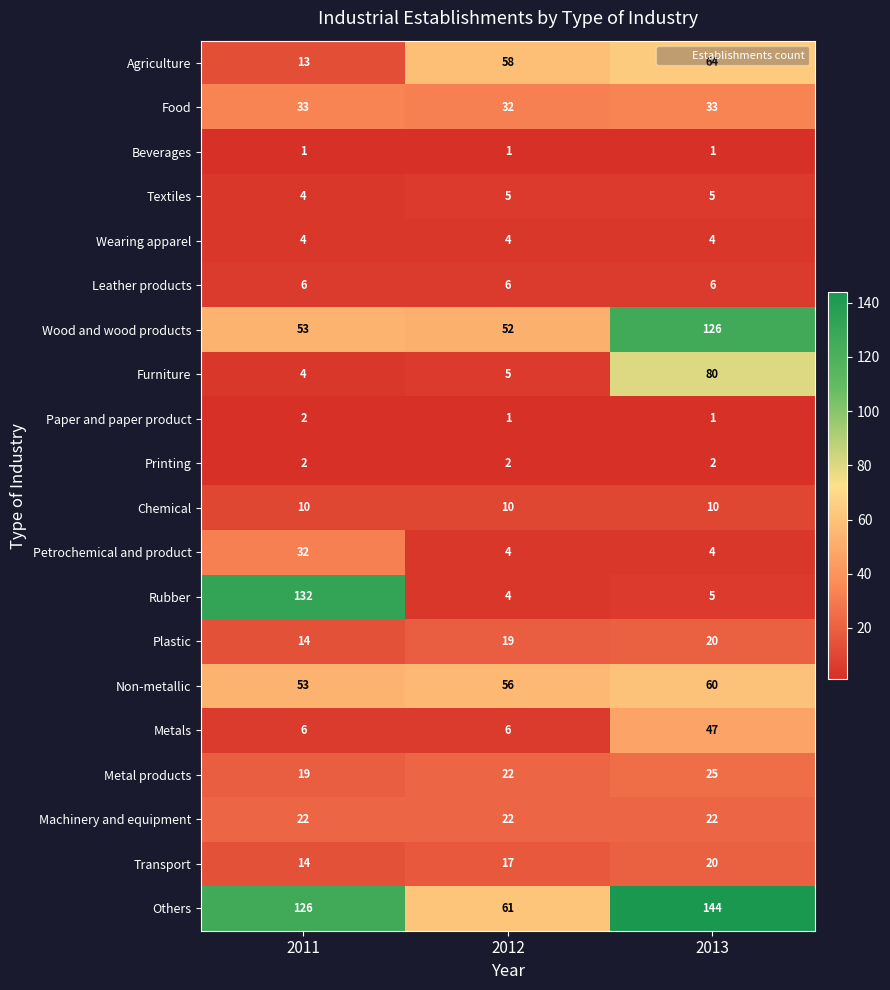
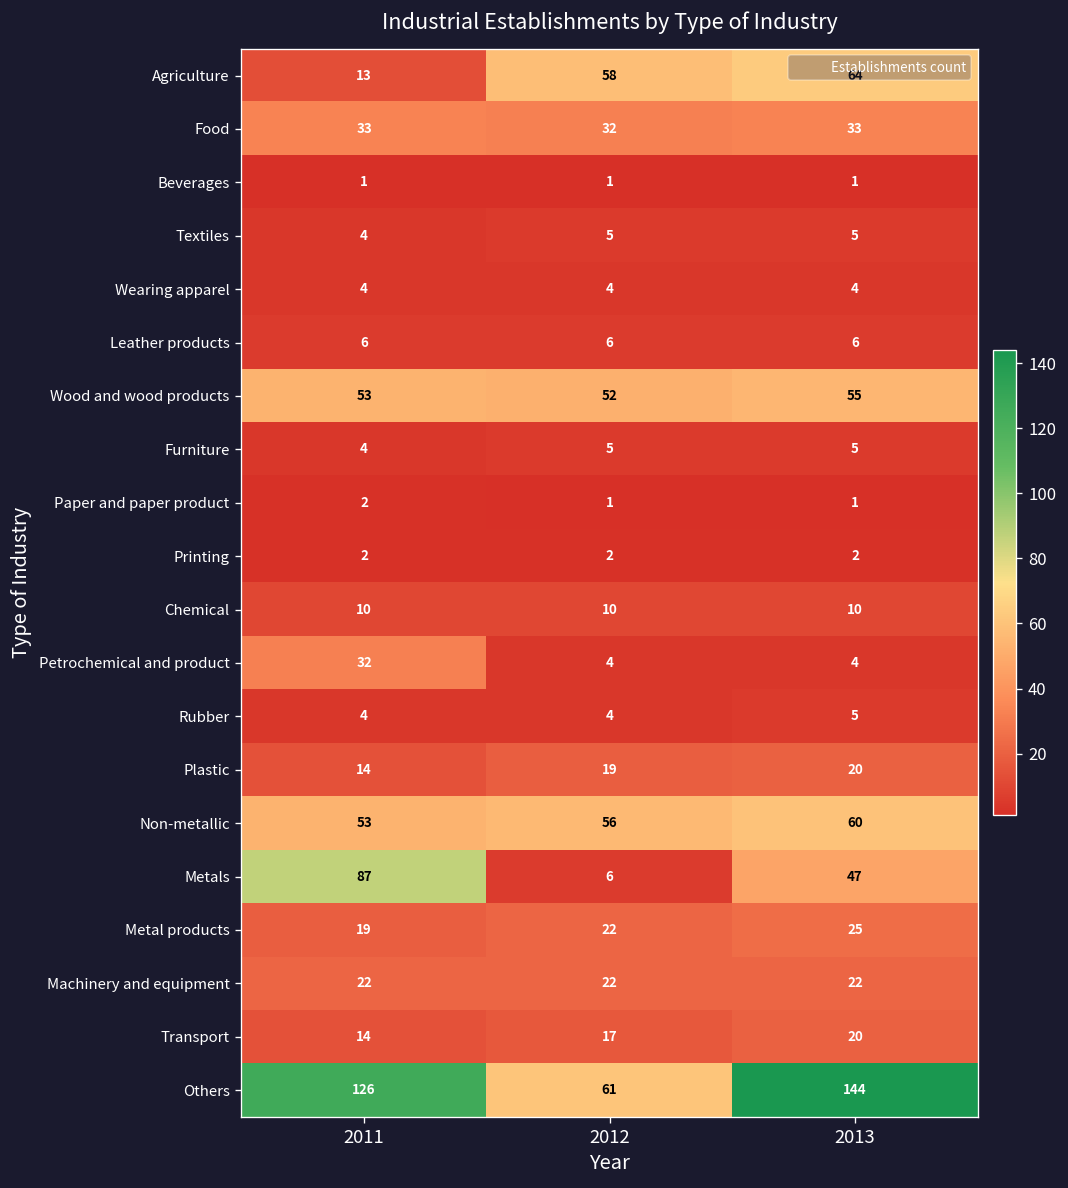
  {
    "Agriculture": {
      "2011": 13,
      "2012": 58
    },
    "Food": {
      "2011": 33,
      "2012": 32,
      "2013": 33
    },
    "Beverages": {
      "2011": 1,
      "2012": 1,
      "2013": 1
    },
    "Textiles": {
      "2011": 4,
      "2012": 5,
      "2013": 5
    },
    "Wearing apparel": {
      "2011": 4,
      "2012": 4,
      "2013": 4
    },
    "Leather products": {
      "2011": 6,
      "2012": 6,
      "2013": 6
    },
    "Wood and wood products": {
      "2011": 53,
      "2012": 52,
-     "2013": 126
+     "2013": 55
    },
    "Furniture": {
      "2011": 4,
      "2012": 5,
-     "2013": 80
+     "2013": 5
    },
    "Paper and paper product": {
      "2011": 2,
      "2012": 1,
      "2013": 1
    },
    "Printing": {
      "2011": 2,
      "2012": 2,
      "2013": 2
    },
    "Chemical": {
      "2011": 10,
      "2012": 10,
      "2013": 10
    },
    "Petrochemical and product": {
      "2011": 32,
      "2012": 4,
      "2013": 4
    },
    "Rubber": {
-     "2011": 132,
+     "2011": 4,
      "2012": 4,
      "2013": 5
    },
    "Plastic": {
      "2011": 14,
      "2012": 19,
      "2013": 20
    },
    "Non-metallic": {
      "2011": 53,
      "2012": 56,
      "2013": 60
    },
    "Metals": {
-     "2011": 6,
+     "2011": 87,
      "2012": 6,
      "2013": 47
    },
    "Metal products": {
      "2011": 19,
      "2012": 22,
      "2013": 25
    },
    "Machinery and equipment": {
      "2011": 22,
      "2012": 22,
      "2013": 22
    },
    "Transport": {
      "2011": 14,
      "2012": 17,
      "2013": 20
    },
    "Others": {
      "2011": 126,
      "2012": 61,
      "2013": 144
    }
  }
